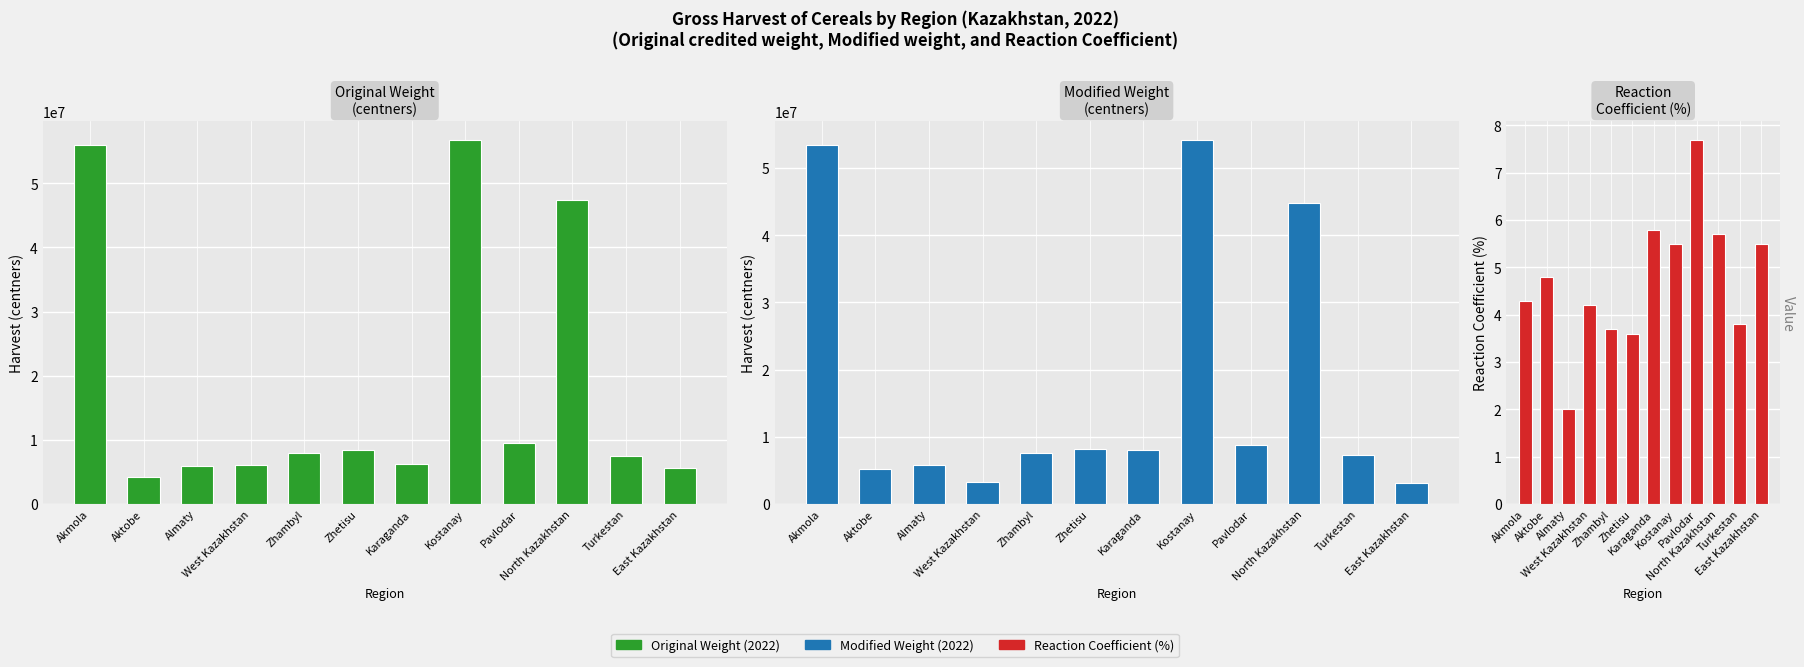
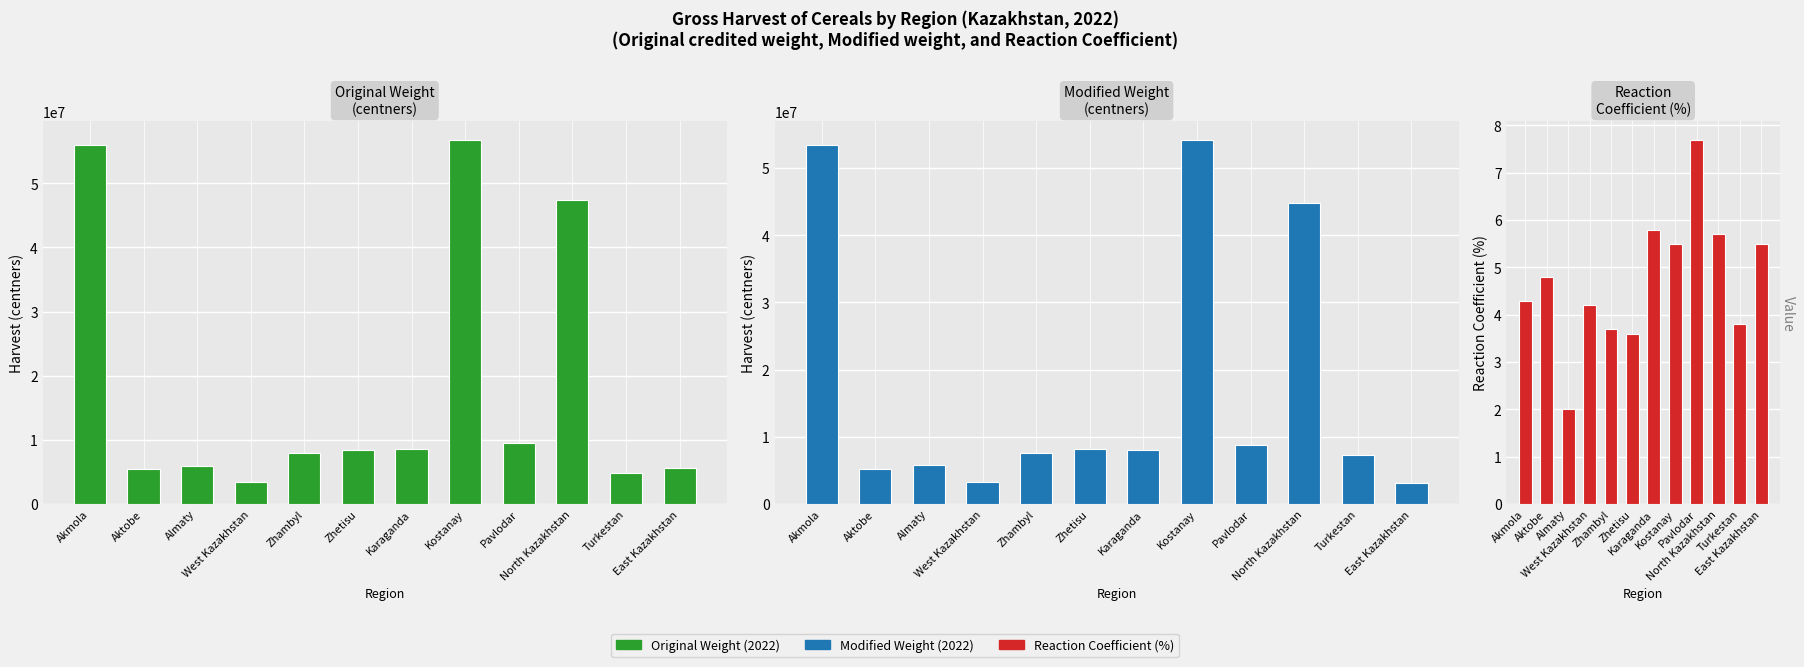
  {
    "Original Weight (centners)": {
      "Akmola": 56000000,
-     "Aktobe": 4000000,
+     "Aktobe": 6000000,
      "Almaty": 6000000,
-     "West Kazakhstan": 6000000,
+     "West Kazakhstan": 3000000,
      "Zhambyl": 8000000,
      "Zhetisu": 8000000,
-     "Karaganda": 6000000,
+     "Karaganda": 9000000,
      "Kostanay": 57000000,
      "Pavlodar": 10000000,
      "North Kazakhstan": 47000000,
-     "Turkestan": 8000000,
+     "Turkestan": 5000000,
      "East Kazakhstan": 6000000
    },
    "Modified Weight (centners)": {
      "Akmola": 54000000,
      "Aktobe": 5000000,
      "Almaty": 6000000,
      "West Kazakhstan": 3000000,
      "Zhambyl": 8000000,
      "Zhetisu": 8000000,
      "Karaganda": 8000000,
      "Kostanay": 54000000,
      "Pavlodar": 9000000,
      "North Kazakhstan": 45000000,
      "Turkestan": 7000000,
      "East Kazakhstan": 3000000
    },
    "Reaction Coefficient (%)": {
      "Akmola": 4.3,
      "Aktobe": 4.8,
      "Almaty": 2.0,
      "West Kazakhstan": 4.2,
      "Zhambyl": 3.7,
      "Zhetisu": 3.6,
      "Karaganda": 5.8,
      "Kostanay": 5.5,
      "Pavlodar": 7.7,
      "North Kazakhstan": 5.7,
      "Turkestan": 3.8,
      "East Kazakhstan": 5.5
    }
  }
